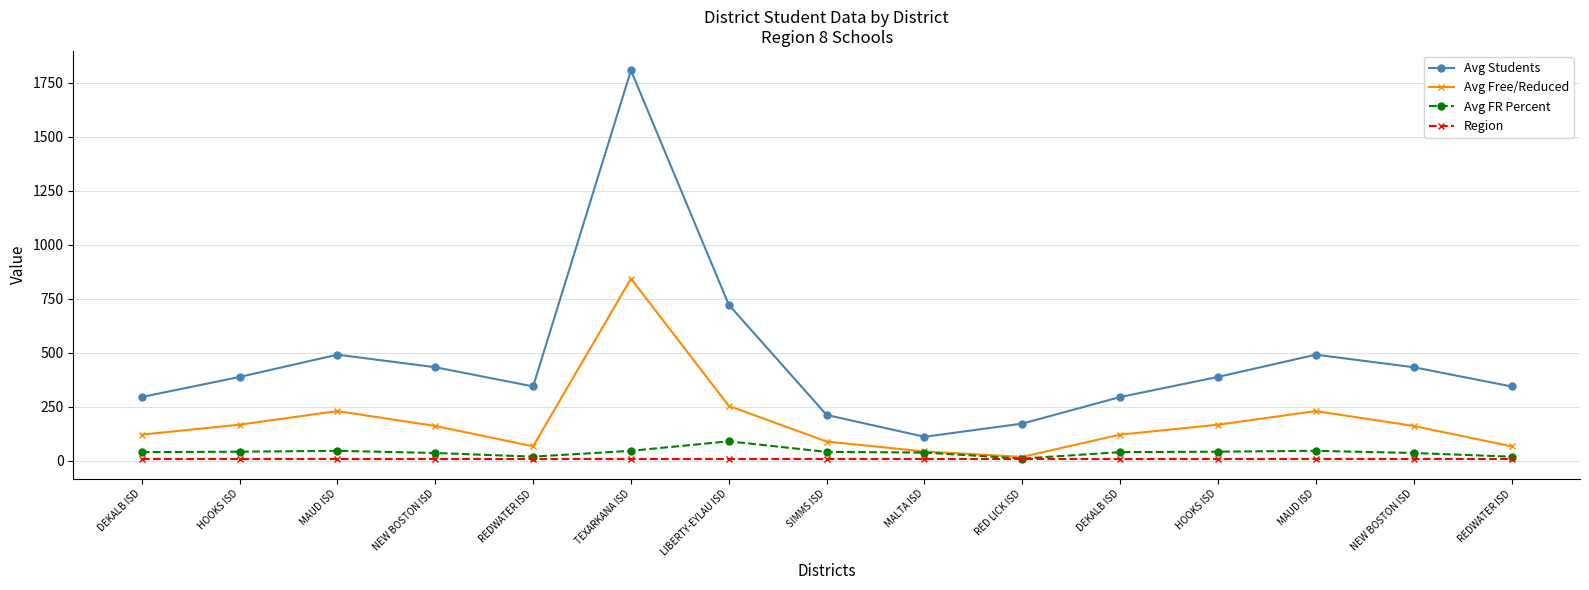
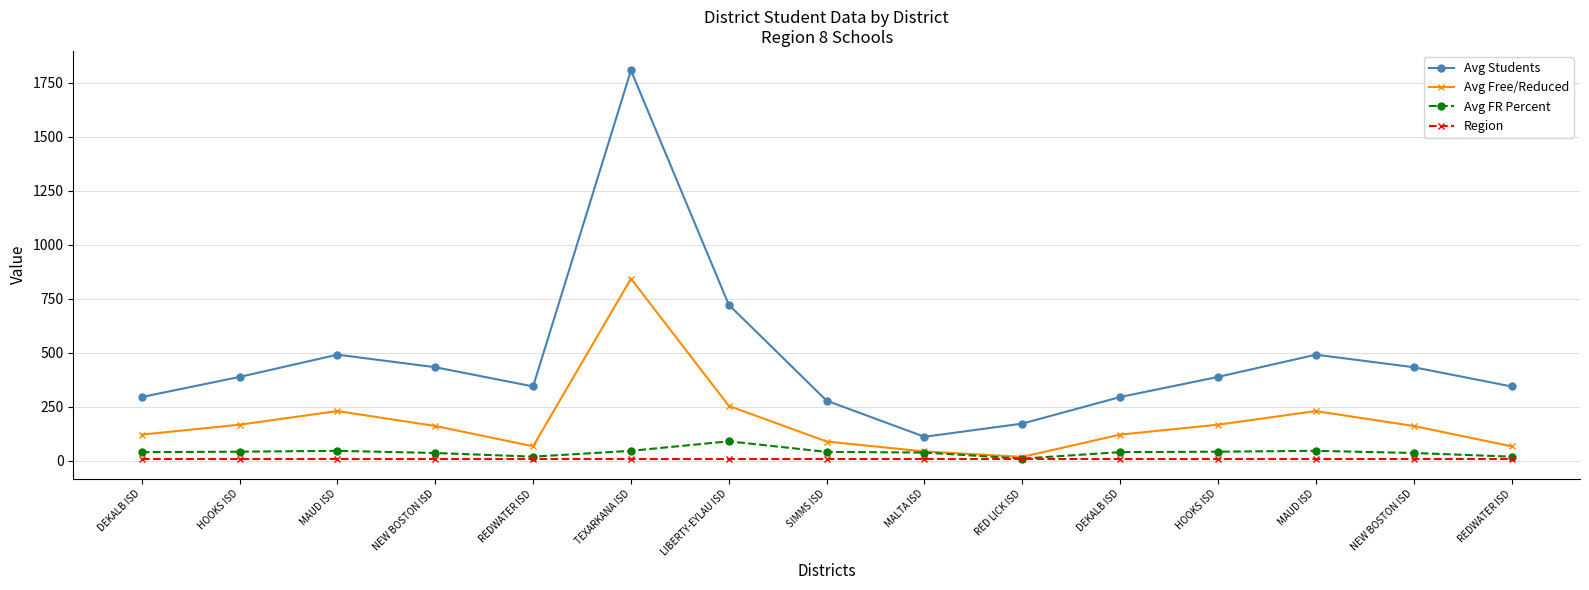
  {
    "Avg Students": {
      "TEXARKANA ISD": 1810,
      "LIBERTY-EYLAU ISD": 720,
-     "SIMMS ISD": 210,
+     "SIMMS ISD": 280,
      "MALTA ISD": 110,
      "RED LICK ISD": 170
    },
    "Avg Free/Reduced": {
      "TEXARKANA ISD": 840,
      "LIBERTY-EYLAU ISD": 260,
      "SIMMS ISD": 90
    },
    "Avg FR Percent": {
      "TEXARKANA ISD": 50,
      "LIBERTY-EYLAU ISD": 90,
      "SIMMS ISD": 40
    },
    "Region": {
      "TEXARKANA ISD": 10,
      "LIBERTY-EYLAU ISD": 10,
      "SIMMS ISD": 10,
      "MALTA ISD": 10
    }
  }
